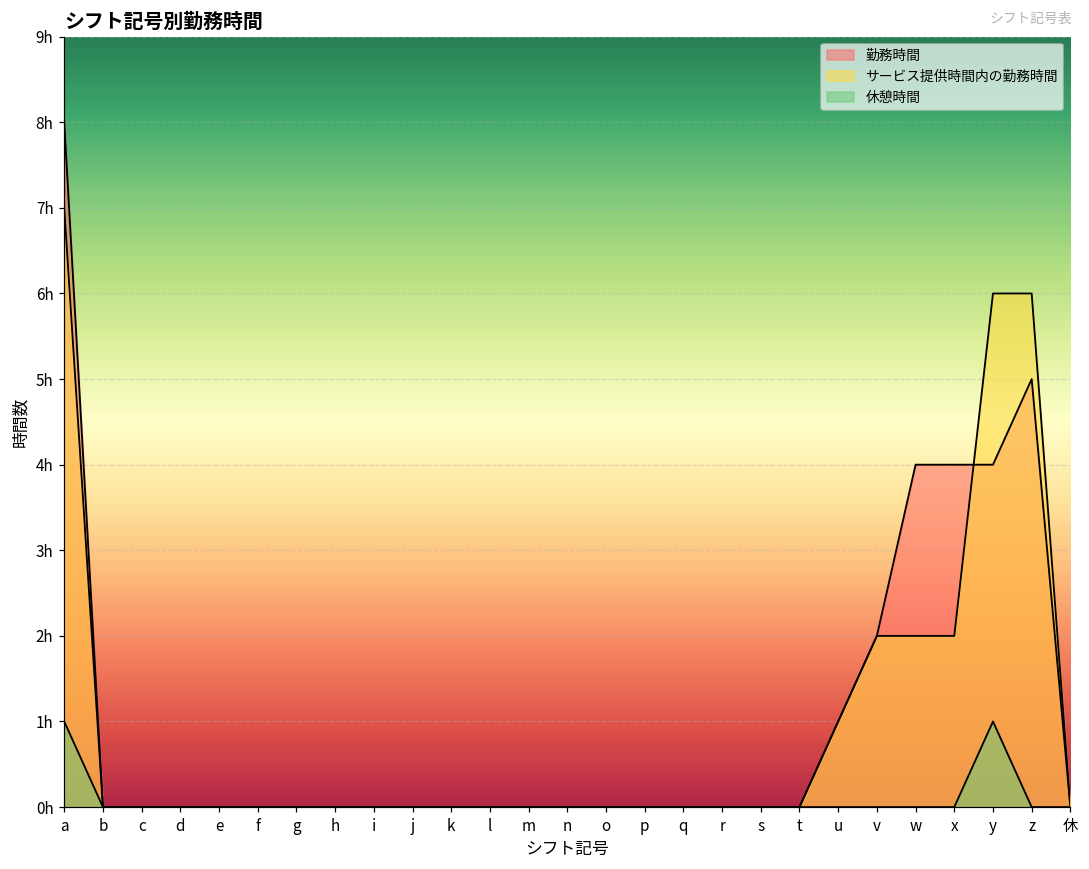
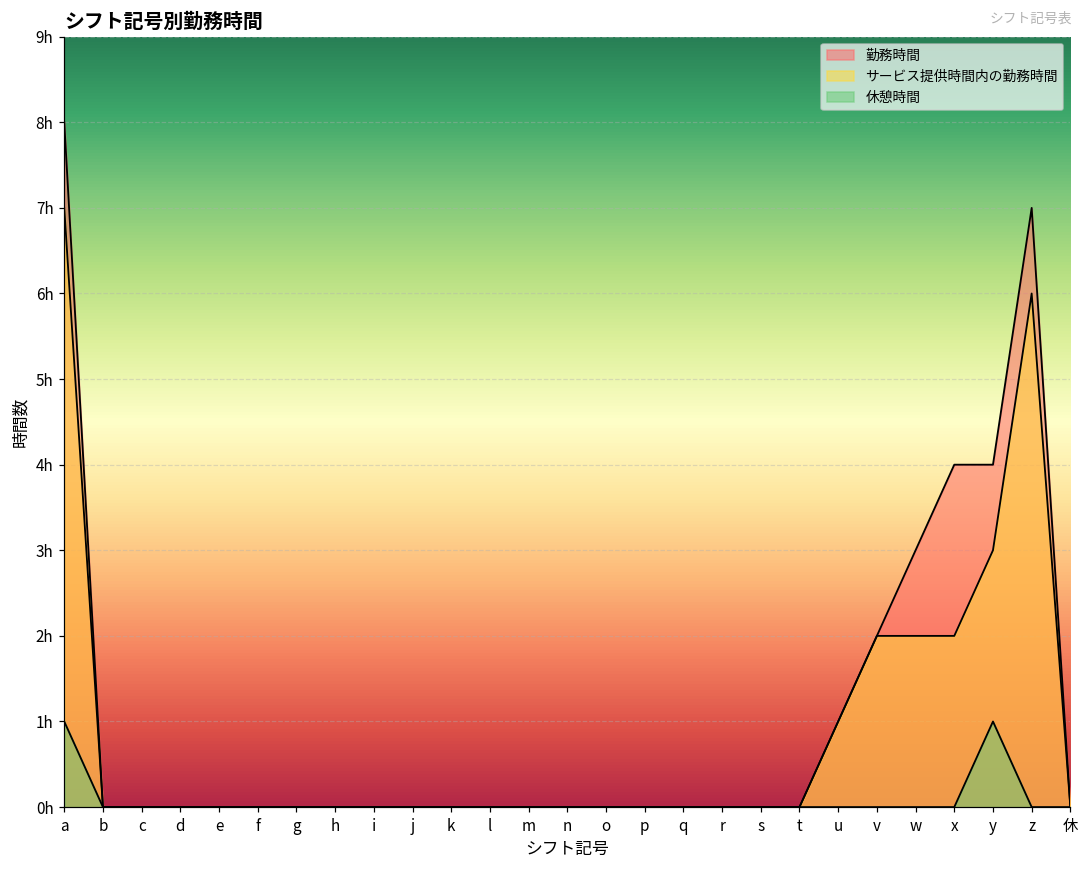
  {
    "勤務時間": {
      "a": "8h",
-     "w": "4h",
+     "w": "3h",
      "x": "4h",
      "y": "4h",
-     "z": "5h"
+     "z": "7h"
    },
    "サービス提供時間内の勤務時間": {
      "a": "7h",
      "w": "2h",
      "x": "2h",
-     "y": "6h",
+     "y": "3h",
      "z": "6h"
    },
    "休憩時間": {
      "a": "1h",
      "u": "0h",
      "v": "0h",
      "w": "0h",
      "x": "0h",
      "y": "1h",
      "z": "0h"
    }
  }
